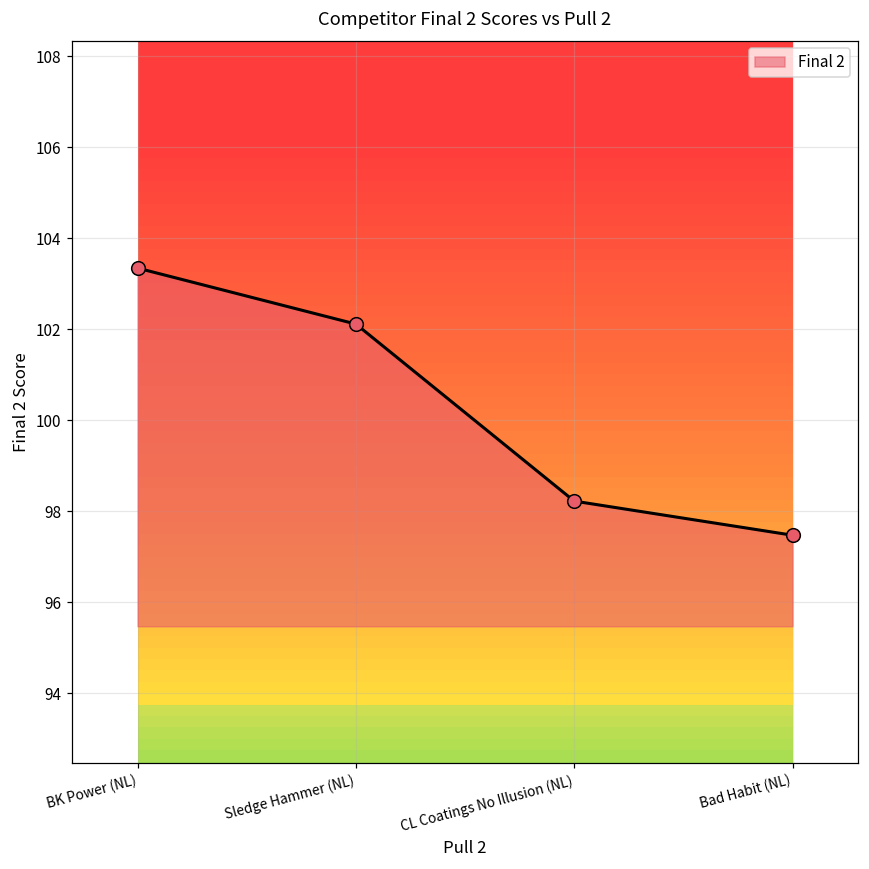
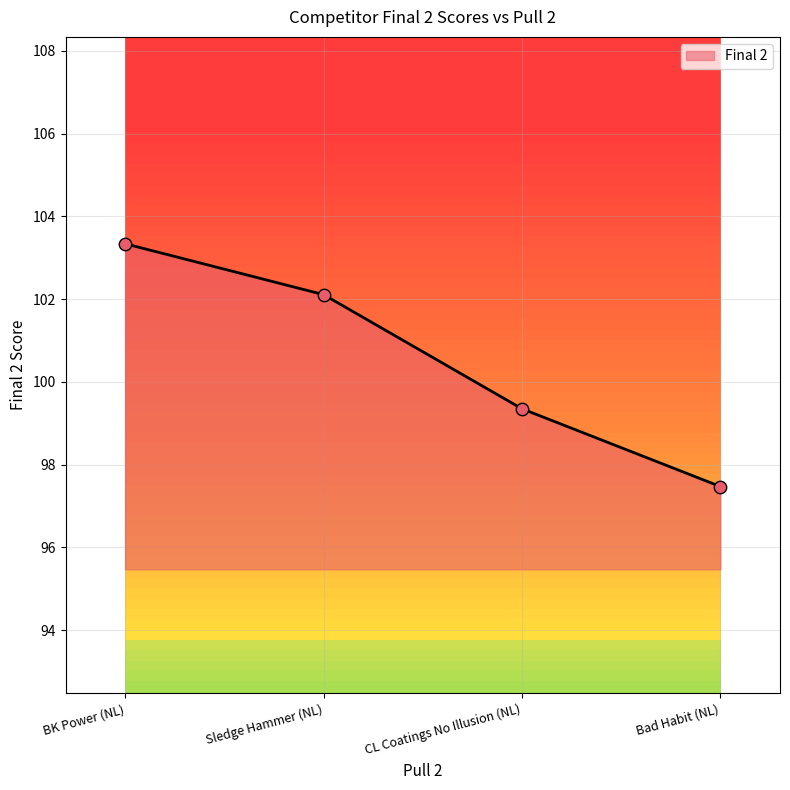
  {
    "BK Power (NL)": 103.3,
    "Sledge Hammer (NL)": 102.1,
-   "CL Coatings No Illusion (NL)": 98.2,
+   "CL Coatings No Illusion (NL)": 99.4,
    "Bad Habit (NL)": 97.5
  }
